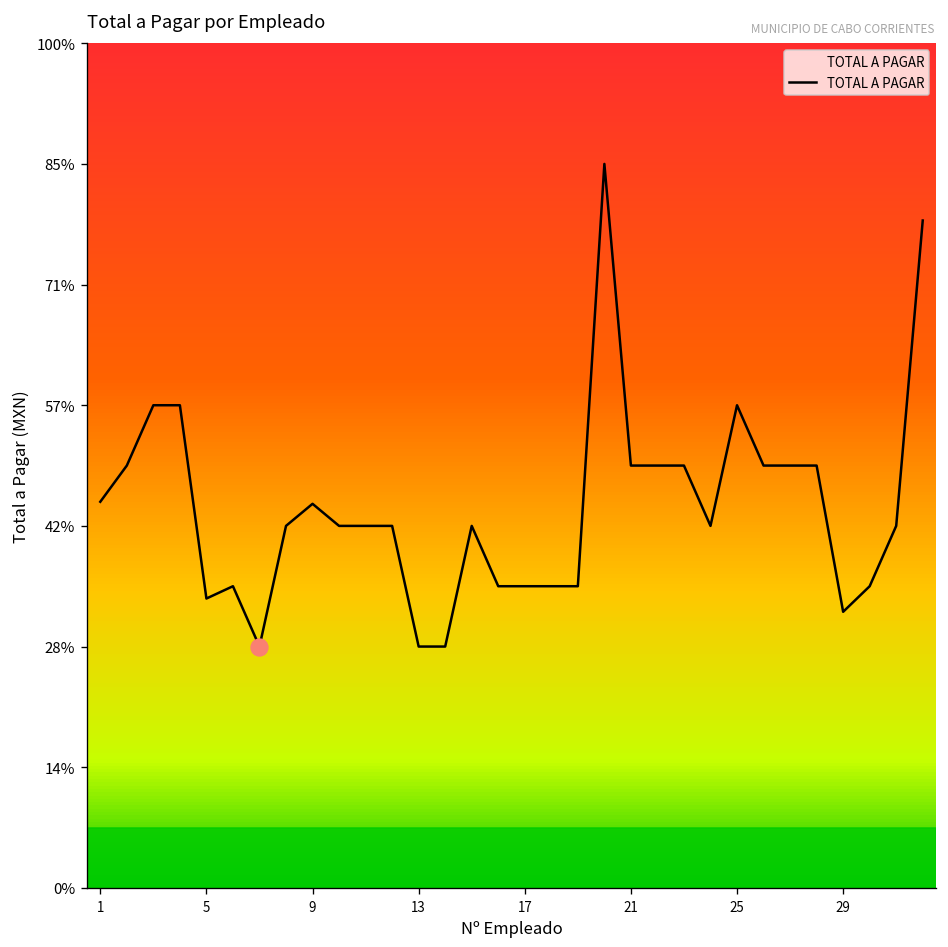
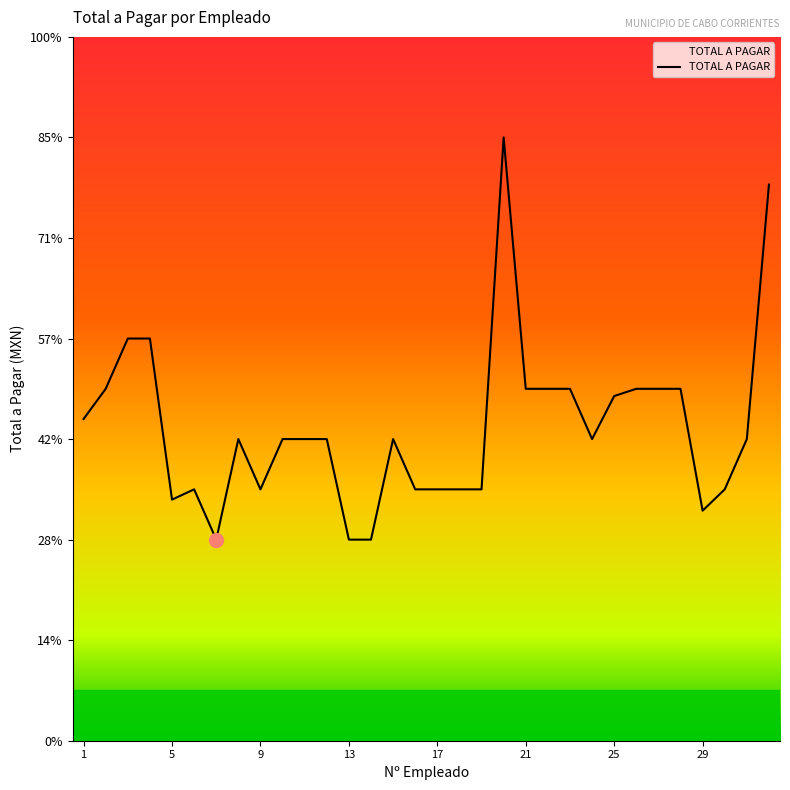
  {
    "TOTAL A PAGAR": {
      "1": "46%",
      "5": "34%",
-     "9": "45%",
+     "9": "36%",
      "13": "29%",
      "17": "36%",
      "21": "50%",
-     "25": "57%",
+     "25": "49%",
      "29": "33%"
    }
  }
